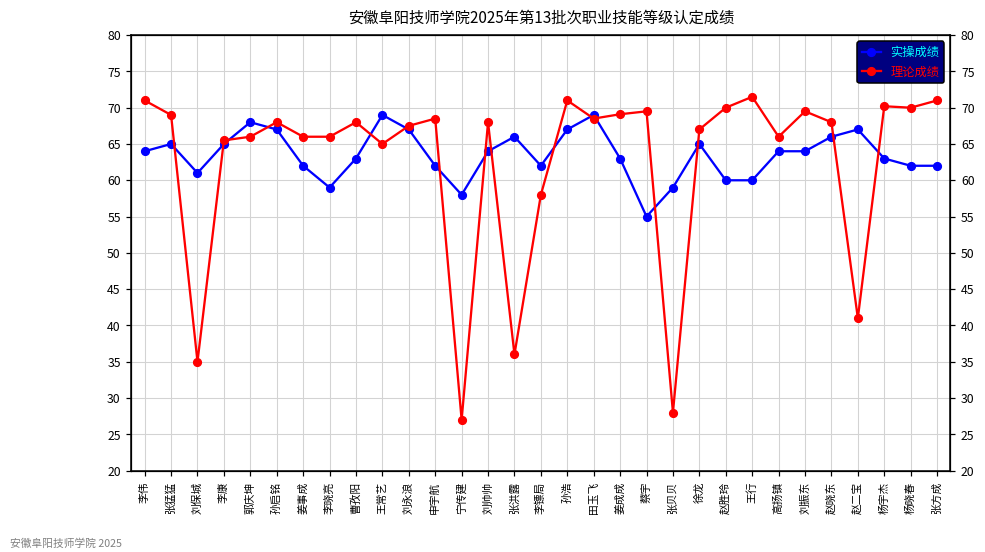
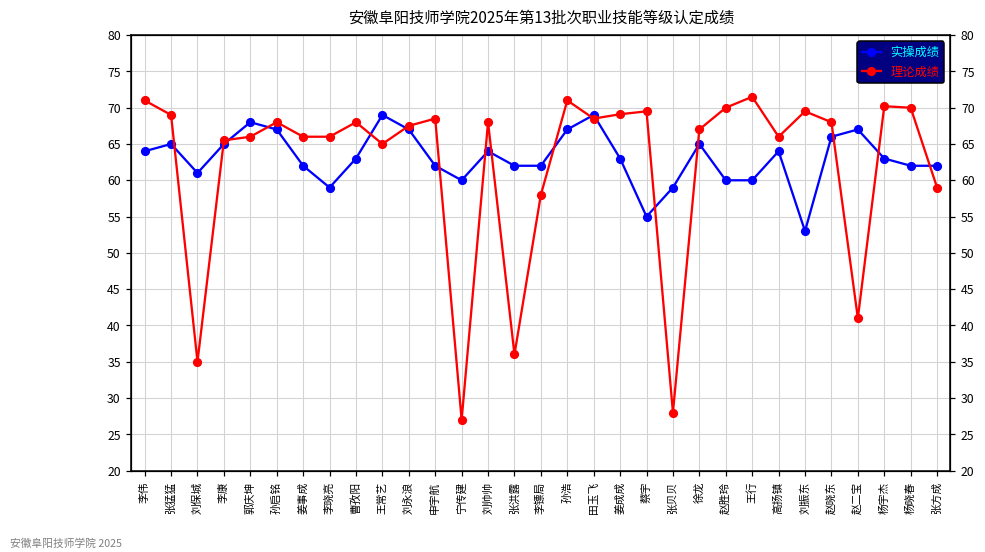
  {
    "实操成绩": {
      "李伟": 64,
      "张猛猛": 65,
      "刘保城": 61,
      "李康": 65,
      "郭庆坤": 68,
      "孙启铭": 67,
      "姜事成": 62,
      "李晓亮": 59,
      "曹孜阳": 63,
      "王常艺": 69,
      "刘永浪": 67,
      "申宇航": 62,
-     "宁传建": 58,
+     "宁传建": 60,
      "刘帅帅": 64,
-     "张洪露": 66,
+     "张洪露": 62,
      "李镖局": 62,
      "孙浩": 67,
      "田玉飞": 69,
      "姜成成": 63,
      "蔡宇": 55,
      "张贝贝": 59,
      "徐龙": 65,
      "赵胜玲": 60,
      "王行": 60,
      "高扬镇": 64,
-     "刘振东": 64,
+     "刘振东": 53,
      "赵晓东": 66,
      "赵二宝": 67,
      "杨宇杰": 63,
      "杨晓春": 62,
      "张方成": 62
    },
    "理论成绩": {
      "李伟": 71,
      "张猛猛": 69,
      "刘保城": 35,
      "李康": 66,
      "郭庆坤": 66,
      "孙启铭": 68,
      "姜事成": 66,
      "李晓亮": 66,
      "曹孜阳": 68,
      "王常艺": 65,
      "刘永浪": 68,
      "申宇航": 69,
      "宁传建": 27,
      "刘帅帅": 68,
      "张洪露": 36,
      "李镖局": 58,
      "孙浩": 71,
      "田玉飞": 69,
      "姜成成": 69,
      "蔡宇": 70,
      "张贝贝": 28,
      "徐龙": 67,
      "赵胜玲": 70,
      "王行": 72,
      "高扬镇": 66,
      "刘振东": 70,
      "赵晓东": 68,
      "赵二宝": 41,
      "杨宇杰": 70,
      "杨晓春": 70,
-     "张方成": 71
+     "张方成": 59
    }
  }
